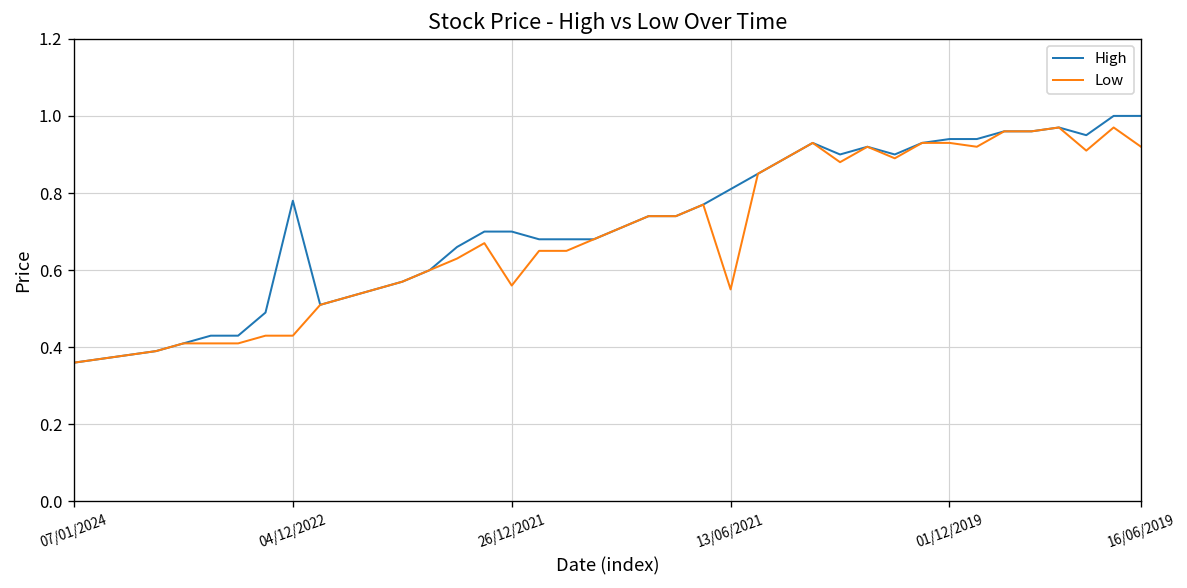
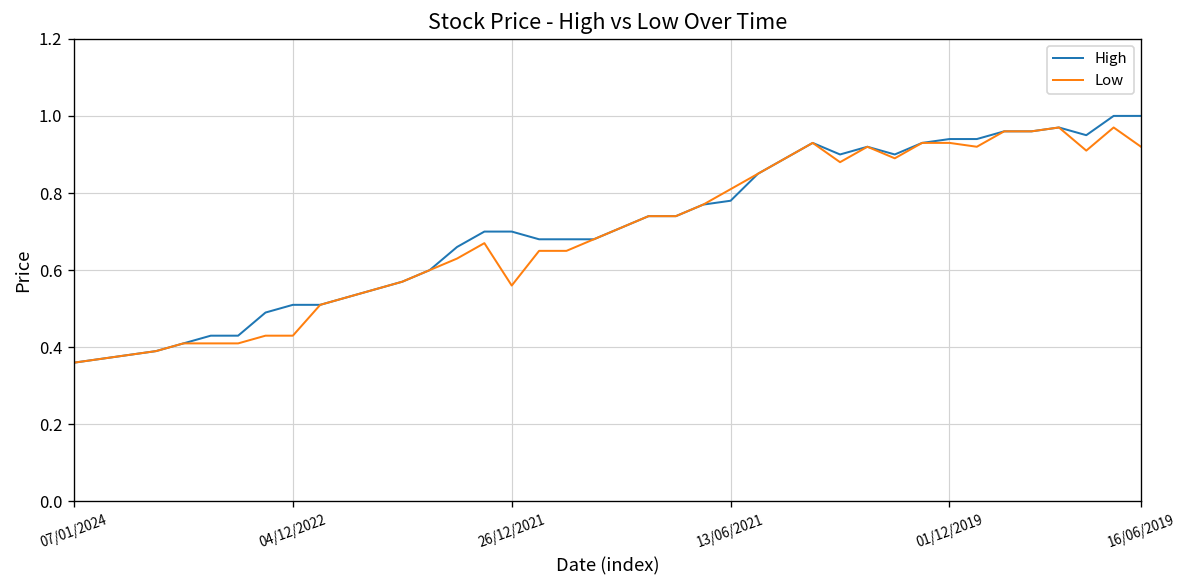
  {
    "High": {
-     "04/12/2022": 0.78,
+     "04/12/2022": 0.51,
      "26/12/2021": 0.70,
-     "13/06/2021": 0.81,
+     "13/06/2021": 0.78,
      "01/12/2019": 0.94,
      "16/06/2019": 1.00
    },
    "Low": {
      "04/12/2022": 0.43,
      "26/12/2021": 0.56,
-     "13/06/2021": 0.55,
+     "13/06/2021": 0.81,
      "01/12/2019": 0.93,
      "16/06/2019": 0.92
    }
  }
